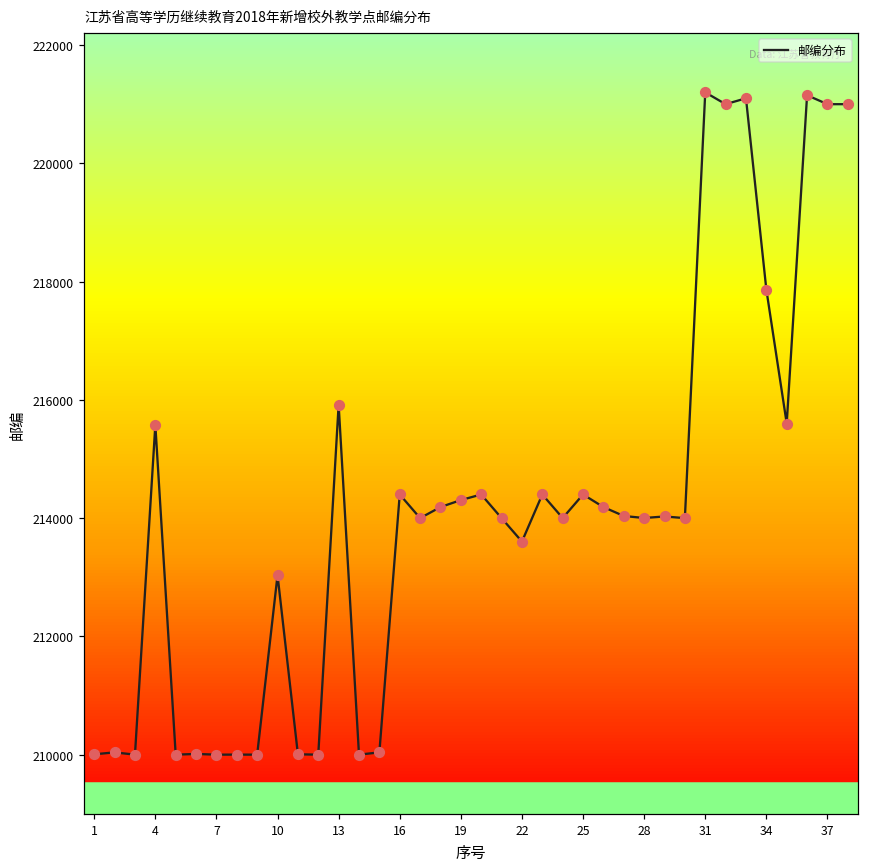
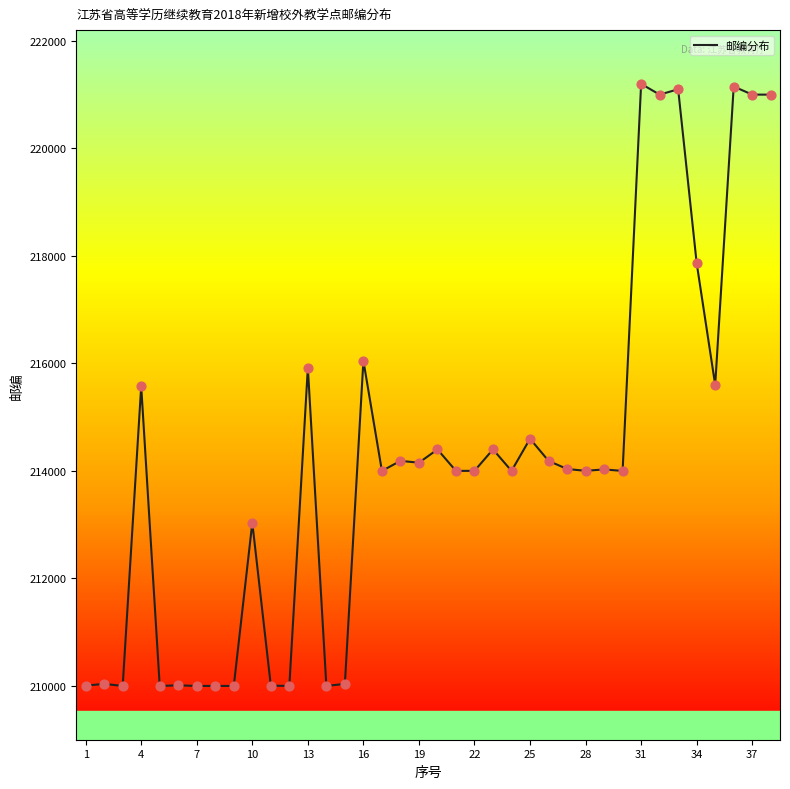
  {
    "1": 210000,
    "4": 215600,
    "7": 210000,
    "10": 213000,
    "13": 215900,
-   "16": 214400,
-   "19": 214300,
-   "22": 213600,
-   "25": 214400,
+   "16": 216000,
+   "19": 214200,
+   "22": 214000,
+   "25": 214600,
    "28": 214000,
    "31": 221200,
    "34": 217900,
    "37": 221000
  }
